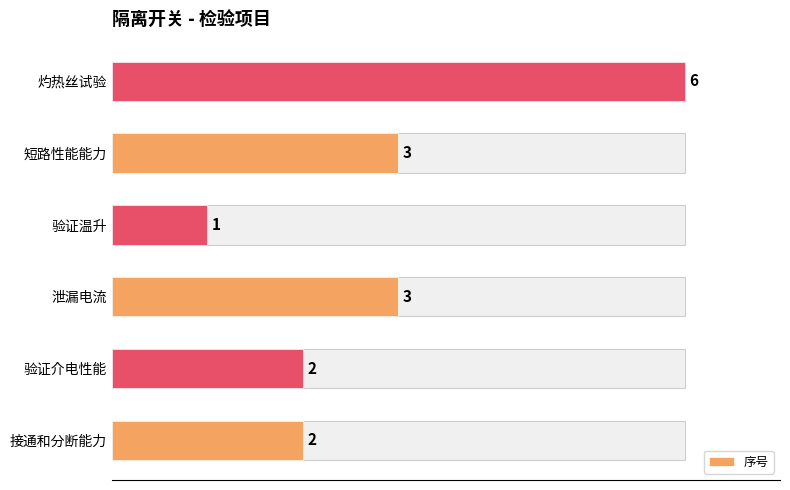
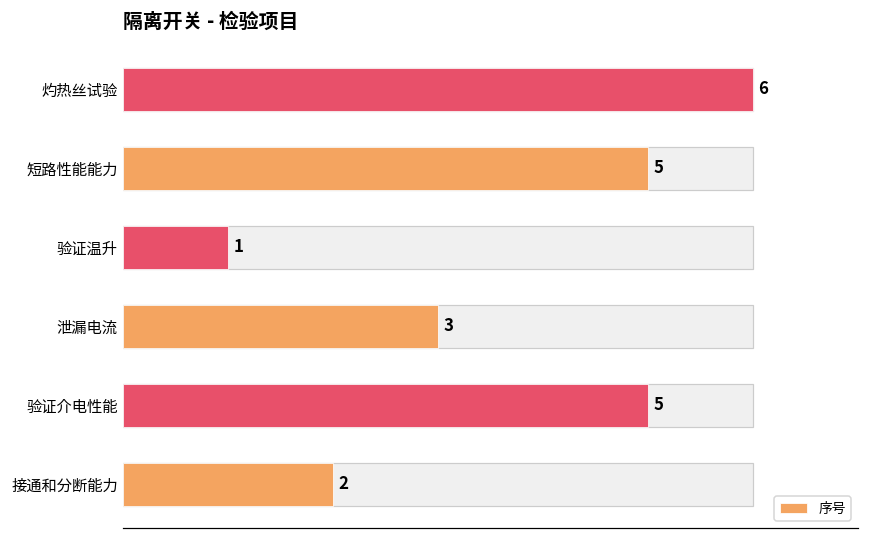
  {
    "序号": {
      "灼热丝试验": 6,
-     "短路性能能力": 3,
-     "验证介电性能": 2
+     "短路性能能力": 5,
+     "验证介电性能": 5
    }
  }
